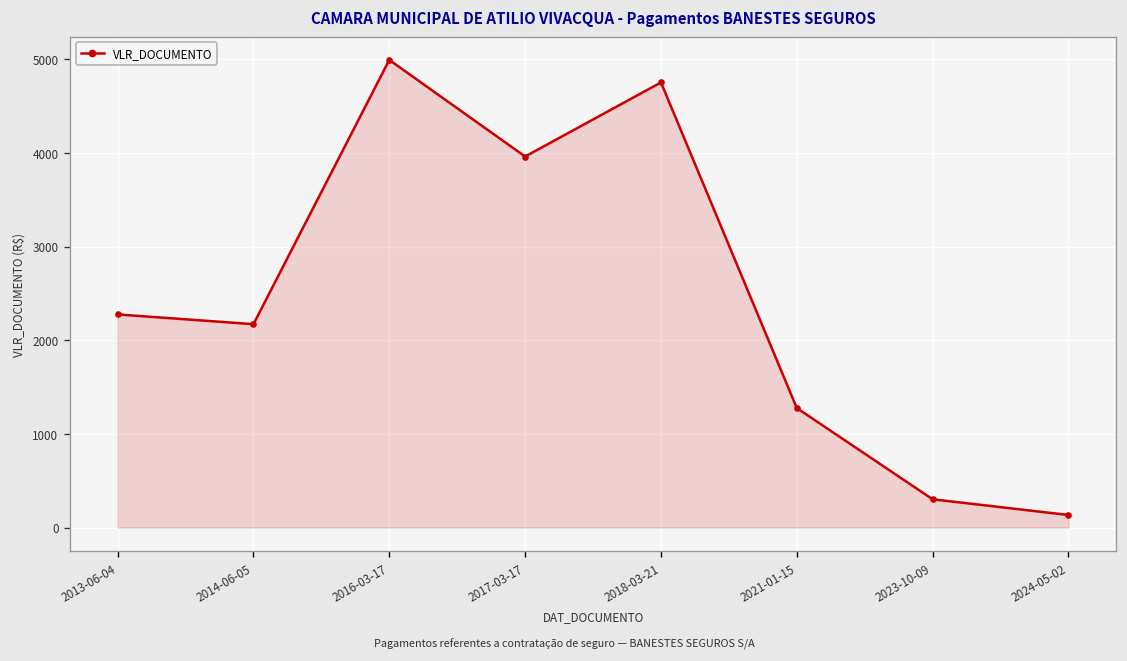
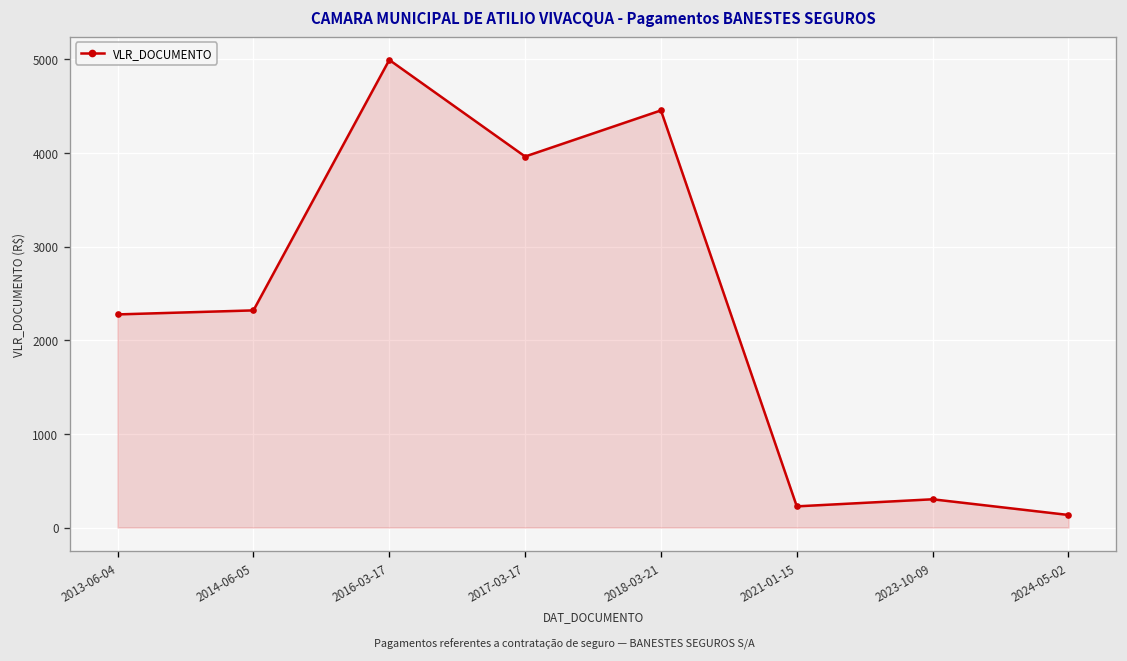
  {
    "2013-06-04": 2300,
-   "2014-06-05": 2200,
+   "2014-06-05": 2300,
    "2016-03-17": 5000,
    "2017-03-17": 4000,
-   "2018-03-21": 4800,
-   "2021-01-15": 1300,
+   "2018-03-21": 4500,
+   "2021-01-15": 200,
    "2023-10-09": 300,
    "2024-05-02": 100
  }
